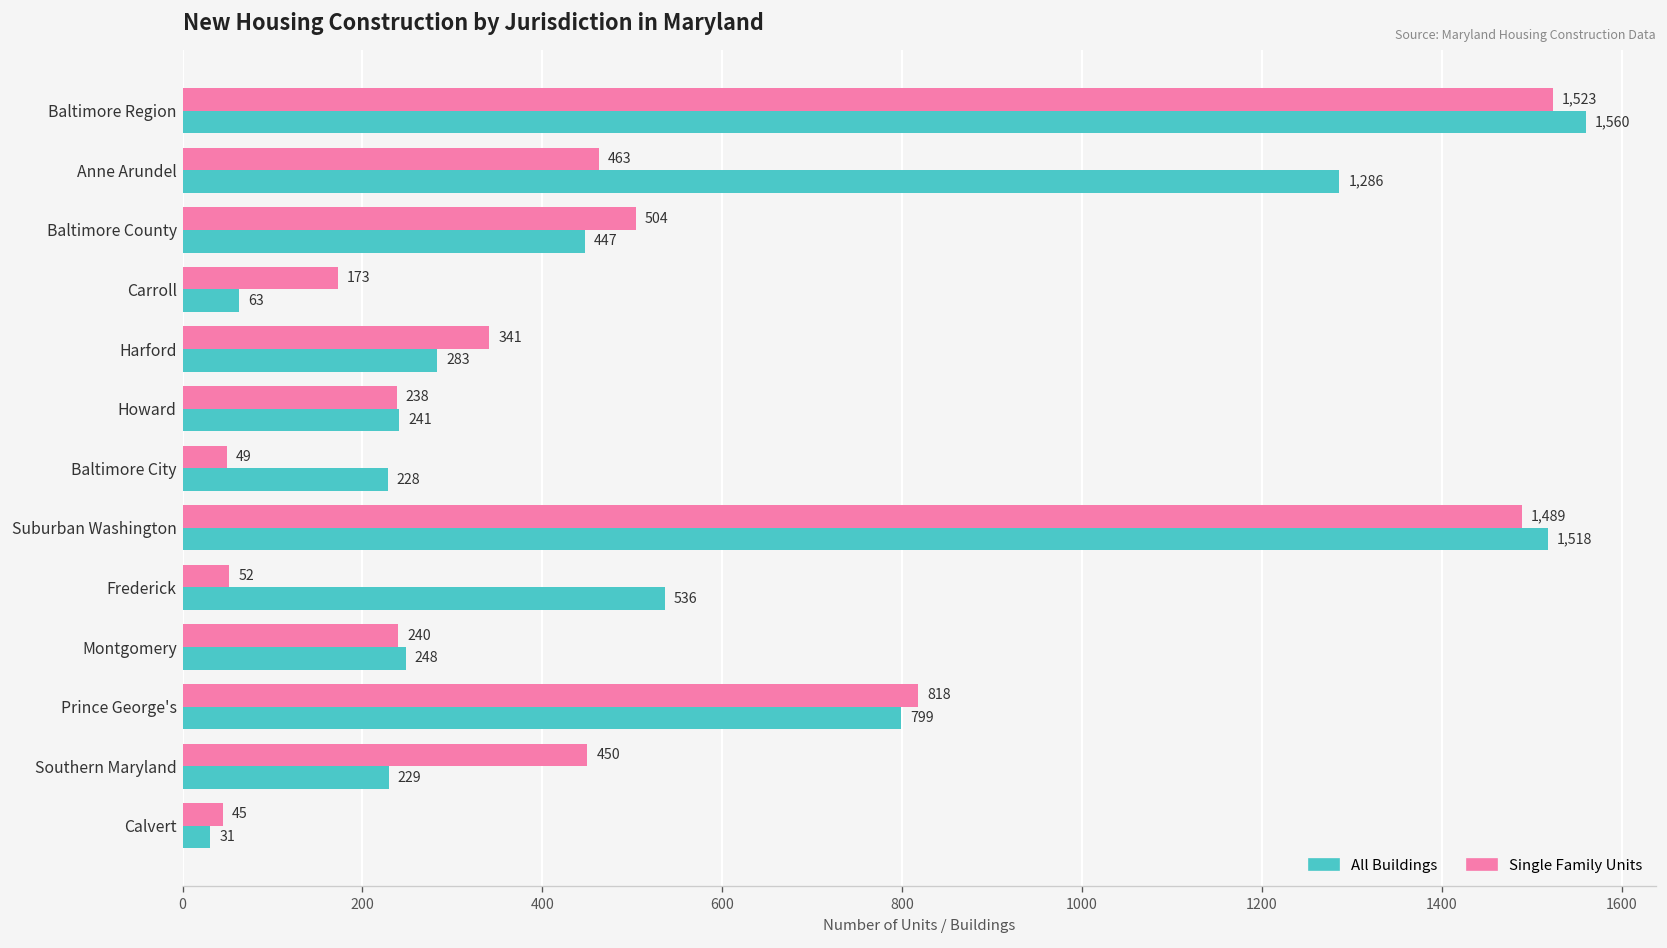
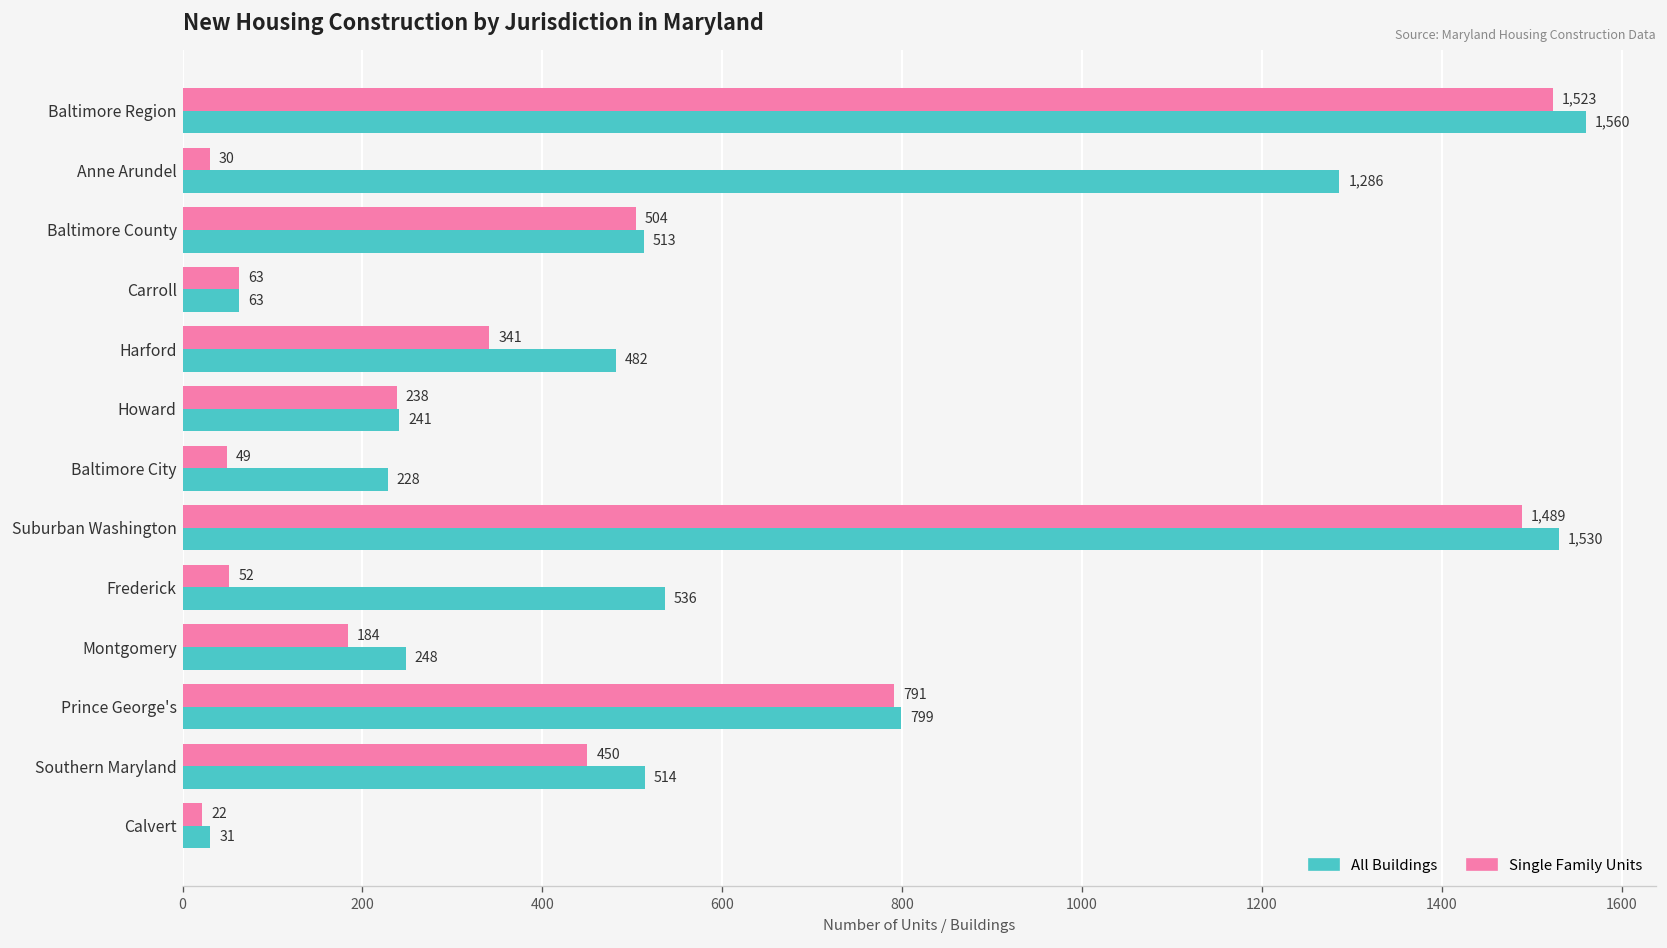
  {
    "All Buildings": {
      "Baltimore Region": "1,560",
      "Anne Arundel": "1,286",
-     "Baltimore County": "447",
+     "Baltimore County": "513",
      "Carroll": "63",
-     "Harford": "283",
+     "Harford": "482",
      "Howard": "241",
      "Baltimore City": "228",
-     "Suburban Washington": "1,518",
+     "Suburban Washington": "1,530",
      "Frederick": "536",
      "Montgomery": "248",
      "Prince George's": "799",
-     "Southern Maryland": "229",
+     "Southern Maryland": "514",
      "Calvert": "31"
    },
    "Single Family Units": {
      "Baltimore Region": "1,523",
-     "Anne Arundel": "463",
+     "Anne Arundel": "30",
      "Baltimore County": "504",
-     "Carroll": "173",
+     "Carroll": "63",
      "Harford": "341",
      "Howard": "238",
      "Baltimore City": "49",
      "Suburban Washington": "1,489",
      "Frederick": "52",
-     "Montgomery": "240",
-     "Prince George's": "818",
+     "Montgomery": "184",
+     "Prince George's": "791",
      "Southern Maryland": "450",
-     "Calvert": "45"
+     "Calvert": "22"
    }
  }
